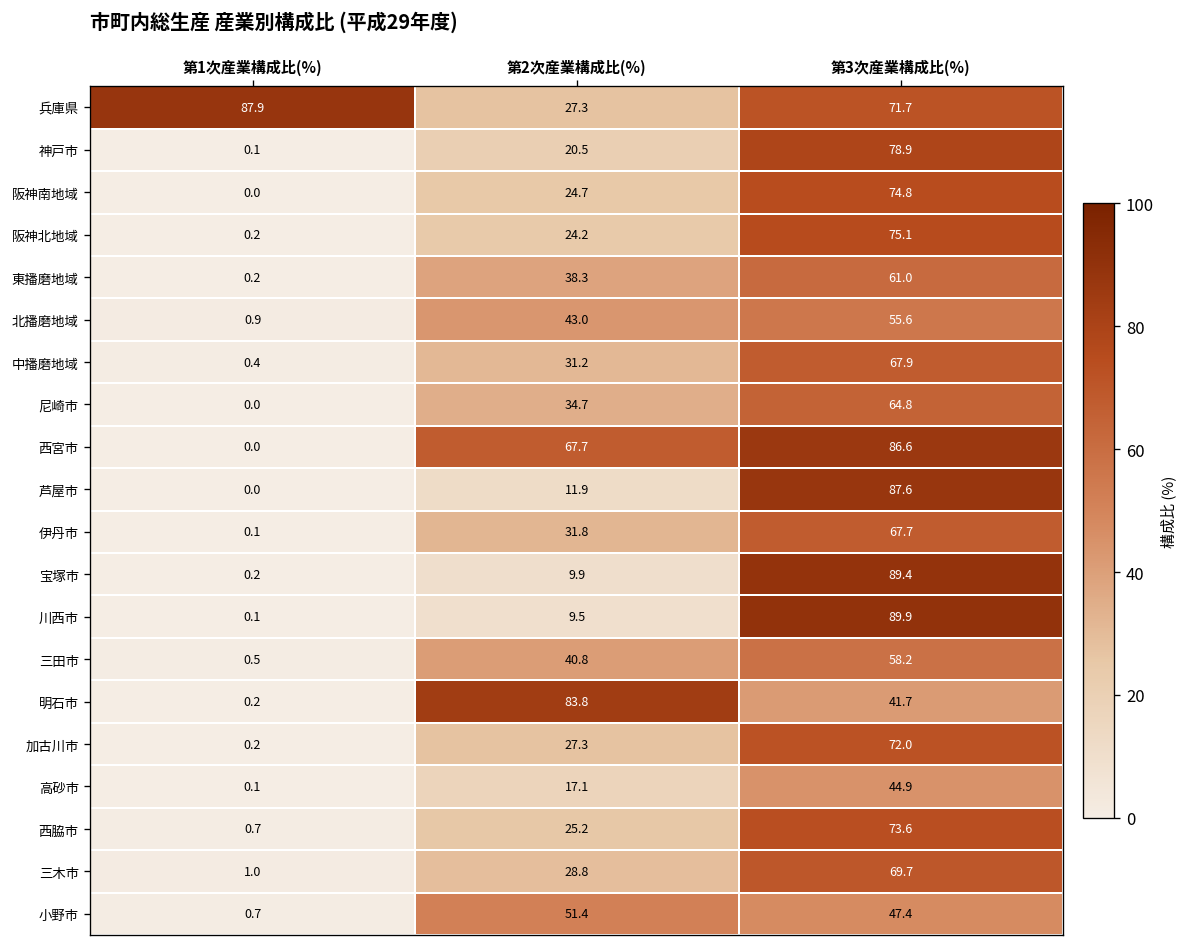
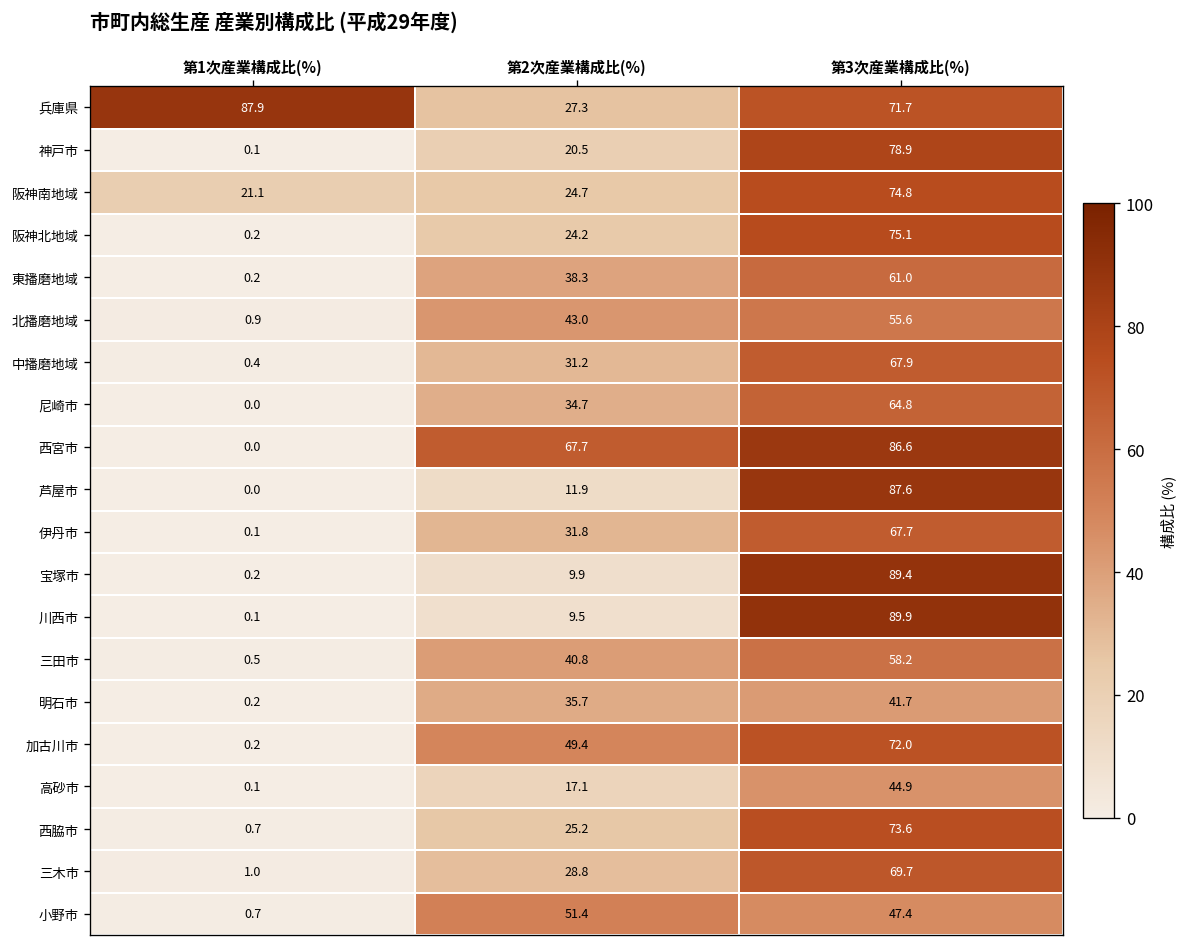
  {
    "兵庫県": {
      "第1次産業構成比(%)": 87.9,
      "第2次産業構成比(%)": 27.3,
      "第3次産業構成比(%)": 71.7
    },
    "神戸市": {
      "第1次産業構成比(%)": 0.1,
      "第2次産業構成比(%)": 20.5,
      "第3次産業構成比(%)": 78.9
    },
    "阪神南地域": {
-     "第1次産業構成比(%)": 0.0,
+     "第1次産業構成比(%)": 21.1,
      "第2次産業構成比(%)": 24.7,
      "第3次産業構成比(%)": 74.8
    },
    "阪神北地域": {
      "第1次産業構成比(%)": 0.2,
      "第2次産業構成比(%)": 24.2,
      "第3次産業構成比(%)": 75.1
    },
    "東播磨地域": {
      "第1次産業構成比(%)": 0.2,
      "第2次産業構成比(%)": 38.3,
      "第3次産業構成比(%)": 61.0
    },
    "北播磨地域": {
      "第1次産業構成比(%)": 0.9,
      "第2次産業構成比(%)": 43.0,
      "第3次産業構成比(%)": 55.6
    },
    "中播磨地域": {
      "第1次産業構成比(%)": 0.4,
      "第2次産業構成比(%)": 31.2,
      "第3次産業構成比(%)": 67.9
    },
    "尼崎市": {
      "第1次産業構成比(%)": 0.0,
      "第2次産業構成比(%)": 34.7,
      "第3次産業構成比(%)": 64.8
    },
    "西宮市": {
      "第1次産業構成比(%)": 0.0,
      "第2次産業構成比(%)": 67.7,
      "第3次産業構成比(%)": 86.6
    },
    "芦屋市": {
      "第1次産業構成比(%)": 0.0,
      "第2次産業構成比(%)": 11.9,
      "第3次産業構成比(%)": 87.6
    },
    "伊丹市": {
      "第1次産業構成比(%)": 0.1,
      "第2次産業構成比(%)": 31.8,
      "第3次産業構成比(%)": 67.7
    },
    "宝塚市": {
      "第1次産業構成比(%)": 0.2,
      "第2次産業構成比(%)": 9.9,
      "第3次産業構成比(%)": 89.4
    },
    "川西市": {
      "第1次産業構成比(%)": 0.1,
      "第2次産業構成比(%)": 9.5,
      "第3次産業構成比(%)": 89.9
    },
    "三田市": {
      "第1次産業構成比(%)": 0.5,
      "第2次産業構成比(%)": 40.8,
      "第3次産業構成比(%)": 58.2
    },
    "明石市": {
      "第1次産業構成比(%)": 0.2,
-     "第2次産業構成比(%)": 83.8,
+     "第2次産業構成比(%)": 35.7,
      "第3次産業構成比(%)": 41.7
    },
    "加古川市": {
      "第1次産業構成比(%)": 0.2,
-     "第2次産業構成比(%)": 27.3,
+     "第2次産業構成比(%)": 49.4,
      "第3次産業構成比(%)": 72.0
    },
    "高砂市": {
      "第1次産業構成比(%)": 0.1,
      "第2次産業構成比(%)": 17.1,
      "第3次産業構成比(%)": 44.9
    },
    "西脇市": {
      "第1次産業構成比(%)": 0.7,
      "第2次産業構成比(%)": 25.2,
      "第3次産業構成比(%)": 73.6
    },
    "三木市": {
      "第1次産業構成比(%)": 1.0,
      "第2次産業構成比(%)": 28.8,
      "第3次産業構成比(%)": 69.7
    },
    "小野市": {
      "第1次産業構成比(%)": 0.7,
      "第2次産業構成比(%)": 51.4,
      "第3次産業構成比(%)": 47.4
    }
  }
